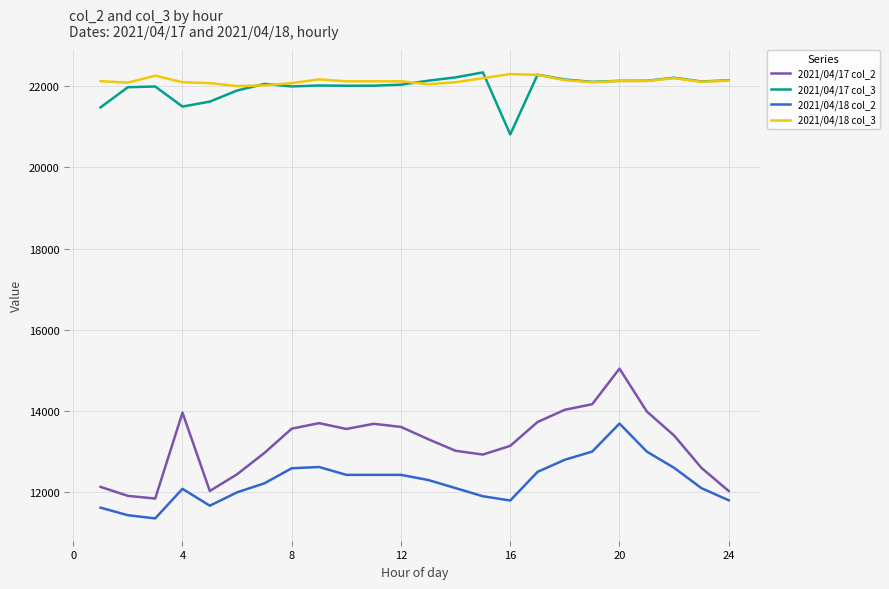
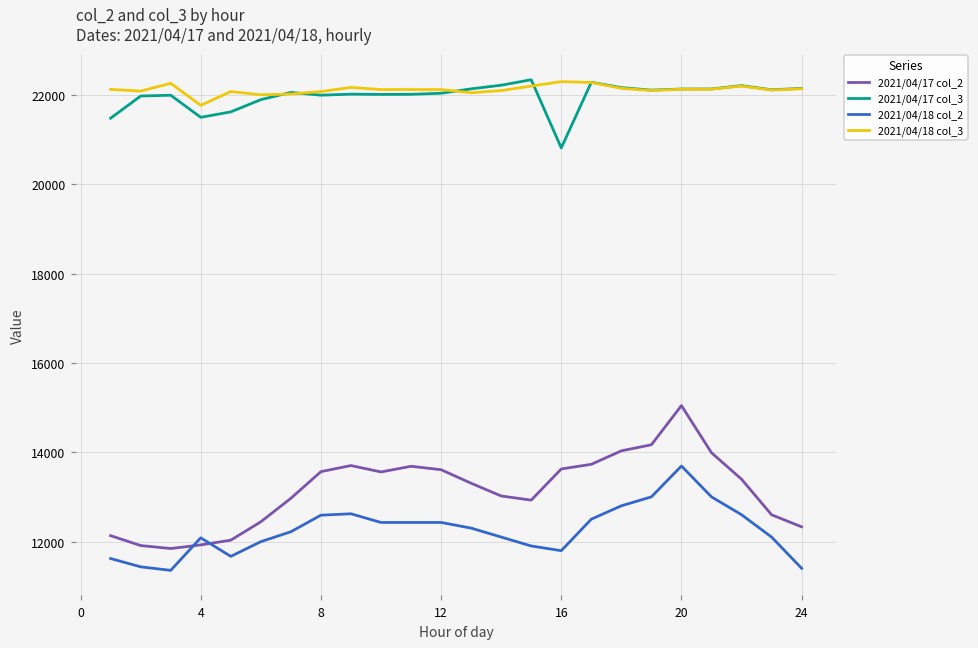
  {
    "2021/04/17 col_2": {
-     "4": 14000,
+     "4": 11900,
      "8": 13600,
      "12": 13600,
-     "16": 13100,
+     "16": 13600,
      "20": 15000,
-     "24": 12000
+     "24": 12300
    },
    "2021/04/17 col_3": {
      "4": 21500,
      "8": 22000,
      "12": 22000,
      "16": 20800
    },
    "2021/04/18 col_2": {
      "4": 12100,
      "8": 12600,
      "12": 12400,
      "16": 11800,
      "20": 13700,
-     "24": 11800
+     "24": 11400
    },
    "2021/04/18 col_3": {
-     "4": 22100,
+     "4": 21800,
      "8": 22100,
      "12": 22100,
      "16": 22300
    }
  }
